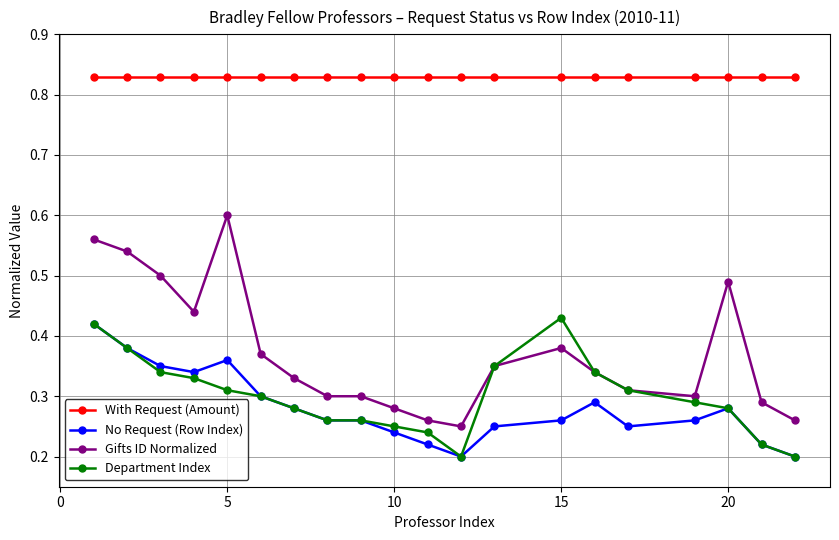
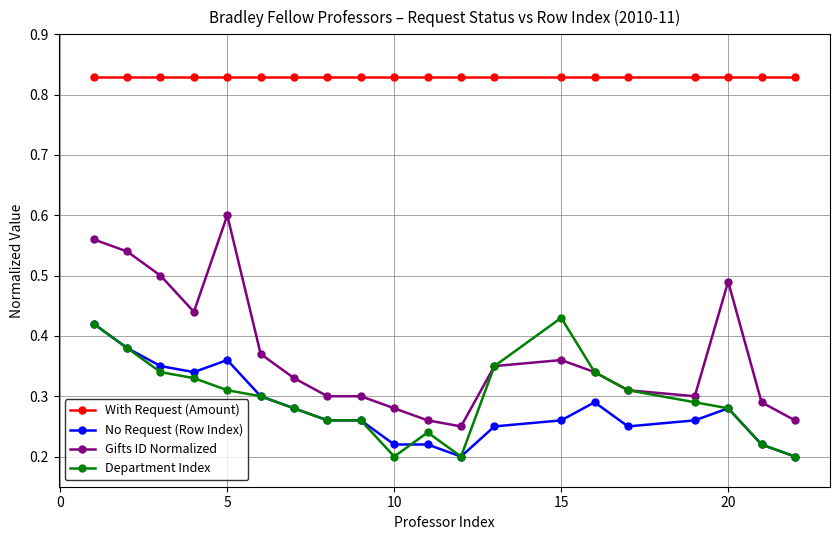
  {
    "With Request (Amount)": {
      "5": 0.83,
      "10": 0.83,
      "15": 0.83,
      "20": 0.83
    },
    "No Request (Row Index)": {
      "5": 0.36,
-     "10": 0.24,
+     "10": 0.22,
      "15": 0.26
    },
    "Gifts ID Normalized": {
      "5": 0.60,
      "10": 0.28,
-     "15": 0.38,
+     "15": 0.36,
      "20": 0.49
    },
    "Department Index": {
      "5": 0.31,
-     "10": 0.25,
+     "10": 0.20,
      "15": 0.43
    }
  }
